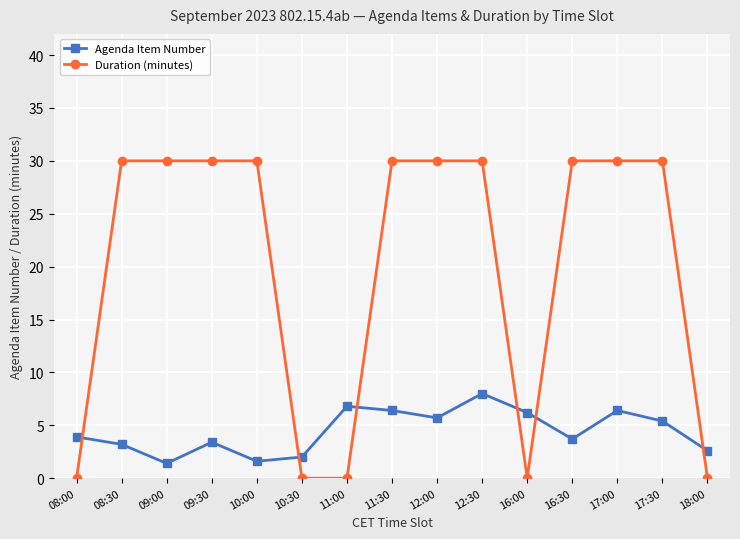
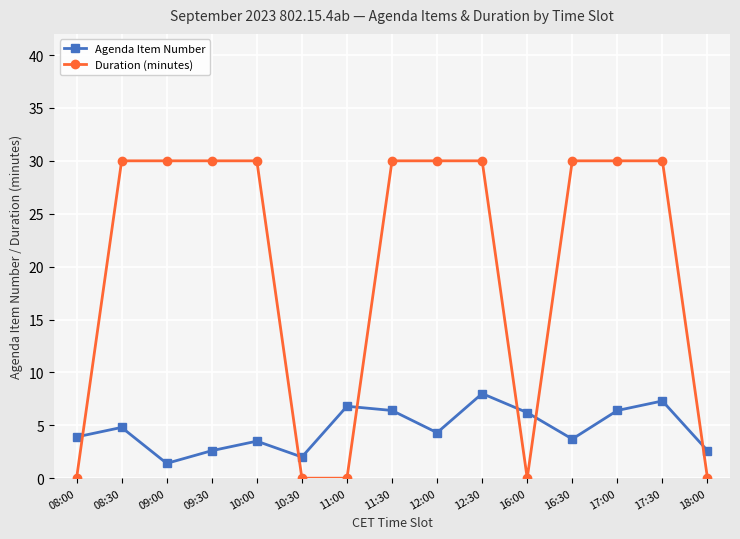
  {
    "Agenda Item Number": {
      "08:00": 3.9,
-     "08:30": 3.2,
+     "08:30": 4.8,
      "09:00": 1.4,
-     "09:30": 3.4,
-     "10:00": 1.6,
+     "09:30": 2.6,
+     "10:00": 3.5,
      "10:30": 2.0,
      "11:00": 6.8,
      "11:30": 6.4,
-     "12:00": 5.7,
+     "12:00": 4.3,
      "12:30": 8.0,
      "16:00": 6.2,
      "16:30": 3.7,
      "17:00": 6.4,
-     "17:30": 5.4,
+     "17:30": 7.3,
      "18:00": 2.6
    },
    "Duration (minutes)": {
      "08:00": 0.0,
      "08:30": 30.0,
      "09:00": 30.0,
      "09:30": 30.0,
      "10:00": 30.0,
      "10:30": 0.0,
      "11:00": 0.0,
      "11:30": 30.0,
      "12:00": 30.0,
      "12:30": 30.0,
      "16:00": 0.0,
      "16:30": 30.0,
      "17:00": 30.0,
      "17:30": 30.0,
      "18:00": 0.0
    }
  }
